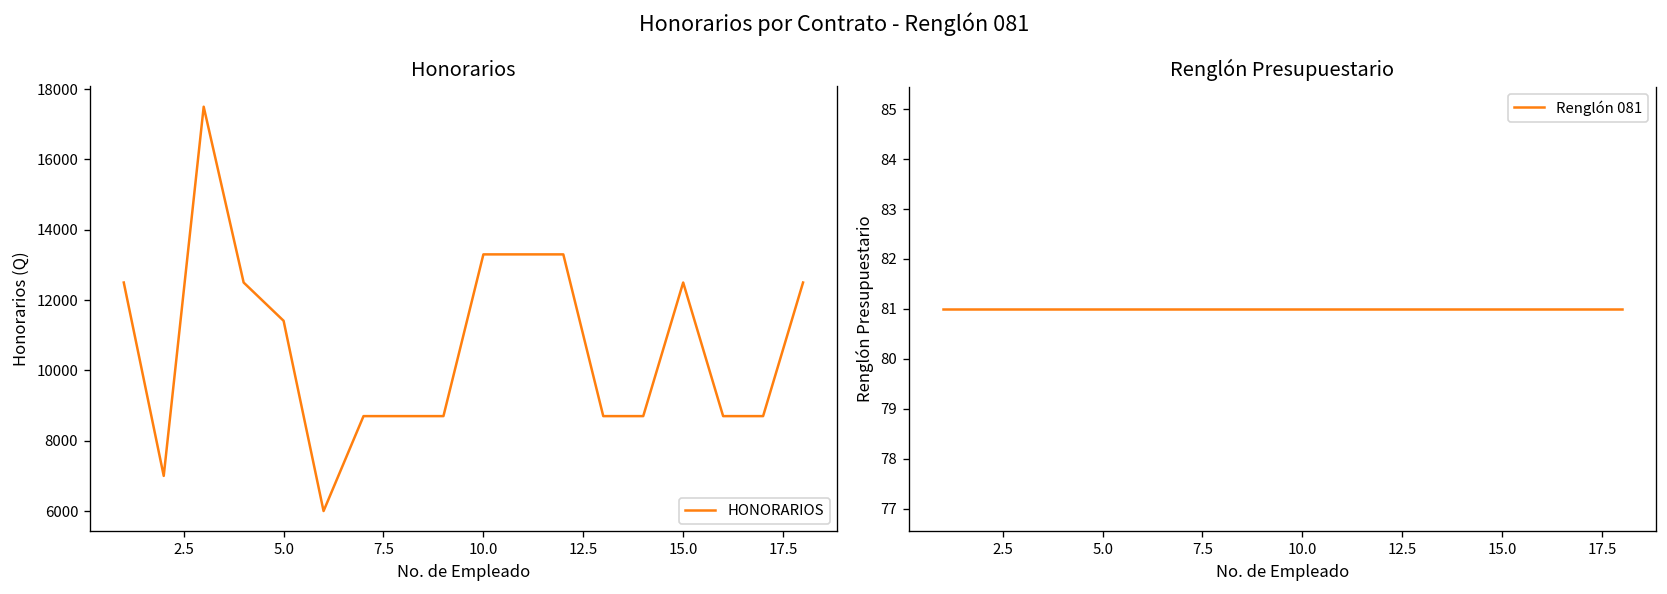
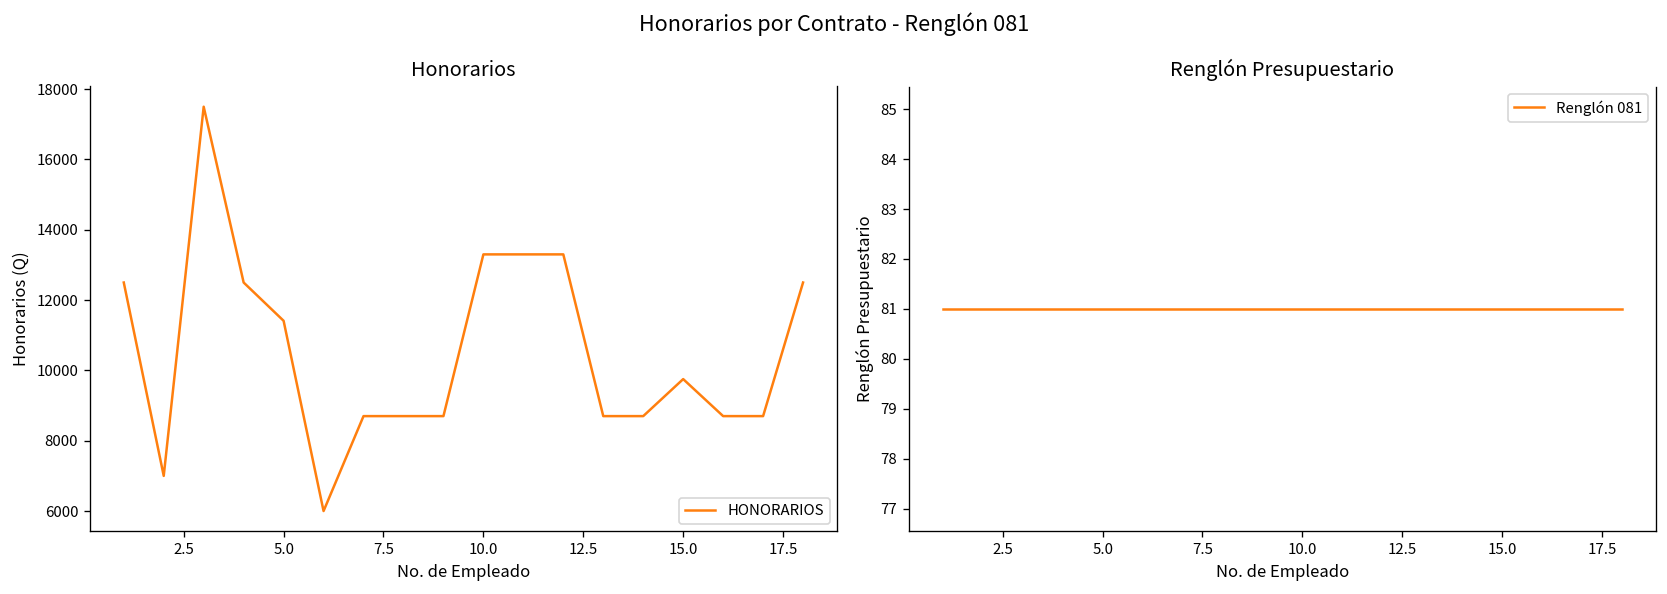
  {
    "Honorarios": {
      "5.0": 11400,
      "10.0": 13300,
-     "15.0": 12500
+     "15.0": 9800
    },
    "Renglón Presupuestario": {
      "5.0": 81.0,
      "10.0": 81.0,
      "15.0": 81.0
    }
  }
